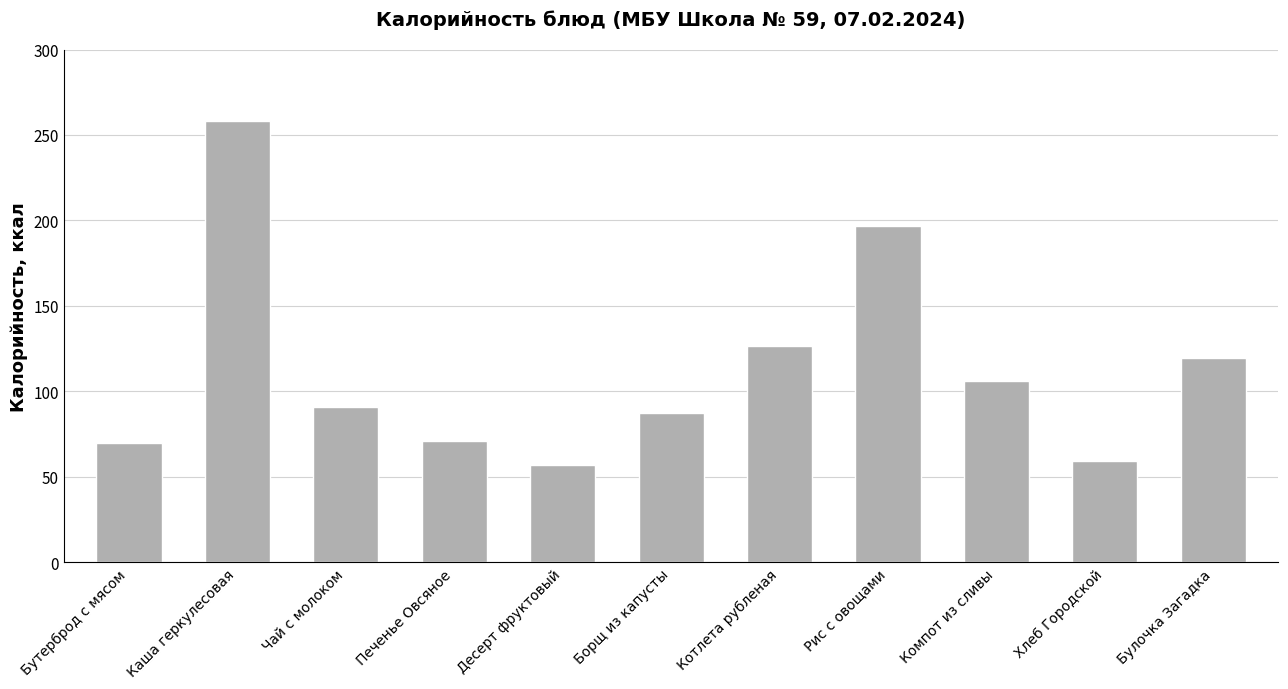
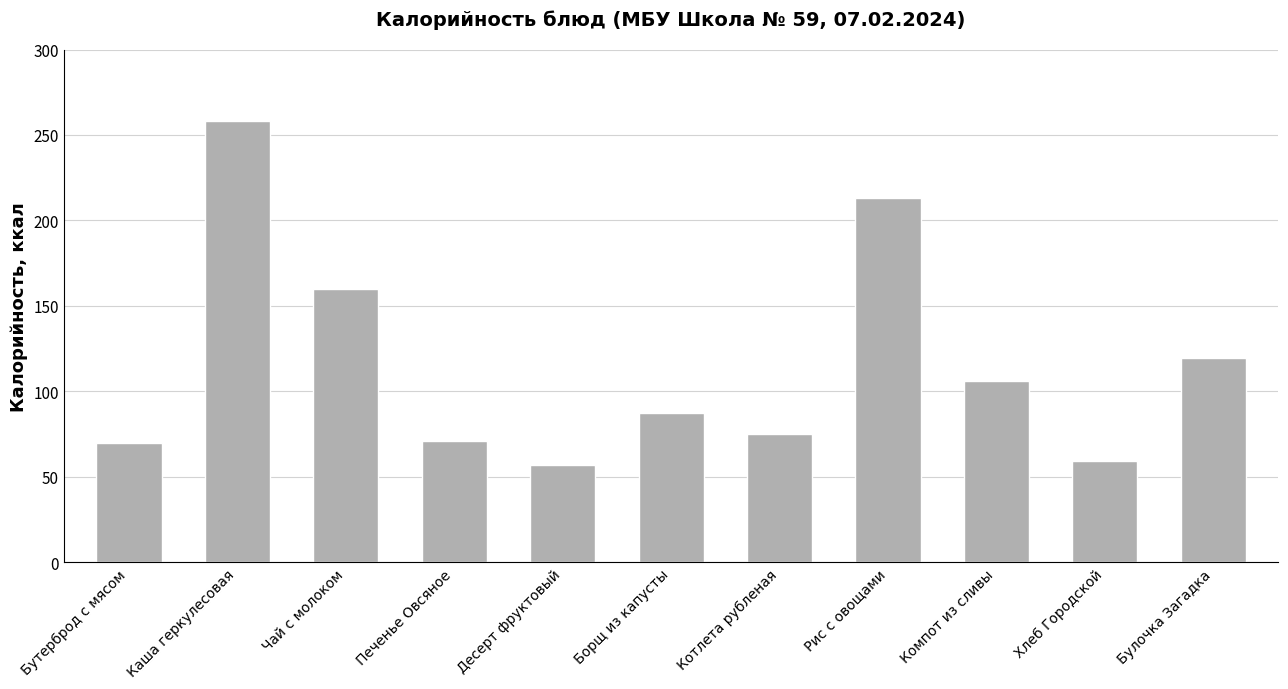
  {
    "Бутерброд с мясом": 70,
    "Каша геркулесовая": 258,
-   "Чай с молоком": 91,
+   "Чай с молоком": 160,
    "Печенье Овсяное": 71,
    "Десерт фруктовый": 57,
    "Борщ из капусты": 87,
-   "Котлета рубленая": 126,
-   "Рис с овощами": 197,
+   "Котлета рубленая": 75,
+   "Рис с овощами": 213,
    "Компот из сливы": 106,
    "Хлеб Городской": 59,
    "Булочка Загадка": 120
  }
